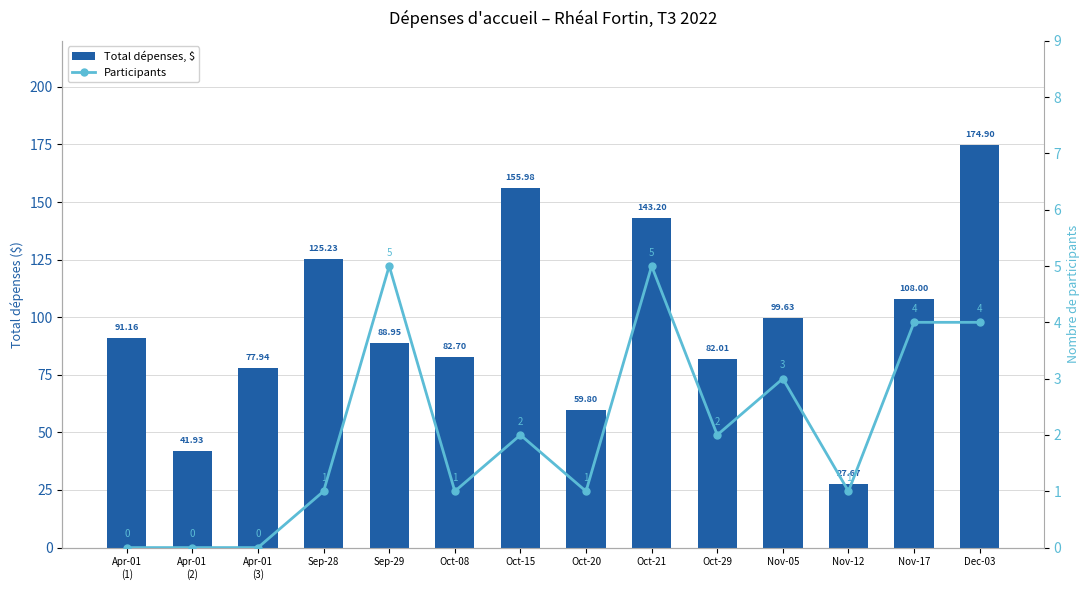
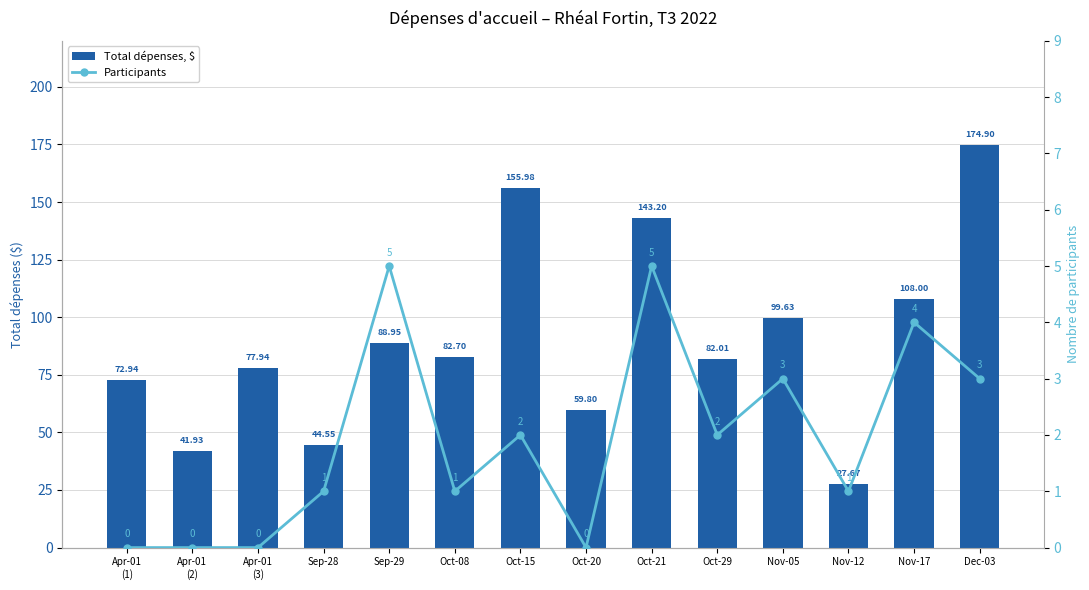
  {
    "Total dépenses, $": {
-     "Apr-01 (1)": 91.16,
+     "Apr-01 (1)": 72.94,
      "Apr-01 (2)": 41.93,
      "Apr-01 (3)": 77.94,
-     "Sep-28": 125.23,
+     "Sep-28": 44.55,
      "Sep-29": 88.95,
      "Oct-08": 82.70,
      "Oct-15": 155.98,
      "Oct-20": 59.80,
      "Oct-21": 143.20,
      "Oct-29": 82.01,
      "Nov-05": 99.63,
      "Nov-12": 27.67,
      "Nov-17": 108.00,
      "Dec-03": 174.90
    },
    "Participants": {
      "Apr-01 (1)": 0,
      "Apr-01 (2)": 0,
      "Apr-01 (3)": 0,
      "Sep-28": 1,
      "Sep-29": 5,
      "Oct-08": 1,
      "Oct-15": 2,
-     "Oct-20": 1,
+     "Oct-20": 0,
      "Oct-21": 5,
      "Oct-29": 2,
      "Nov-05": 3,
      "Nov-17": 4,
-     "Dec-03": 4
+     "Dec-03": 3
    }
  }
